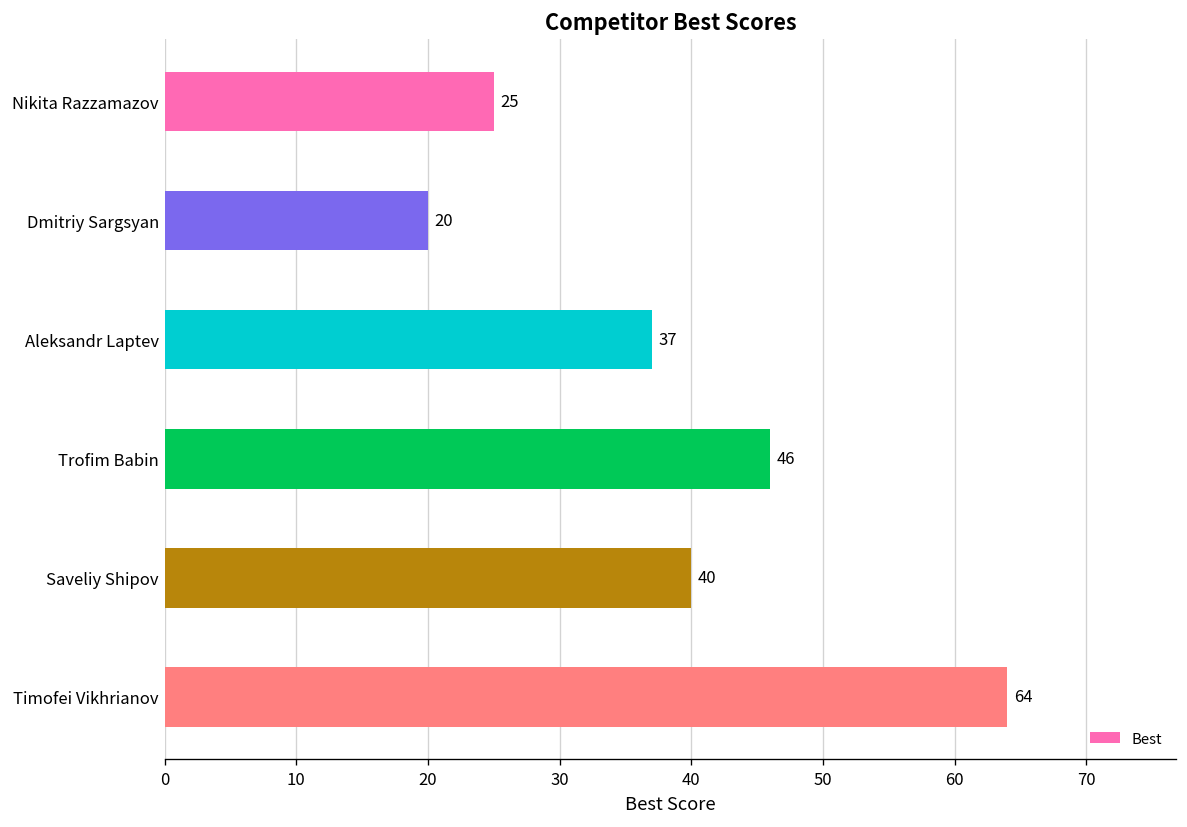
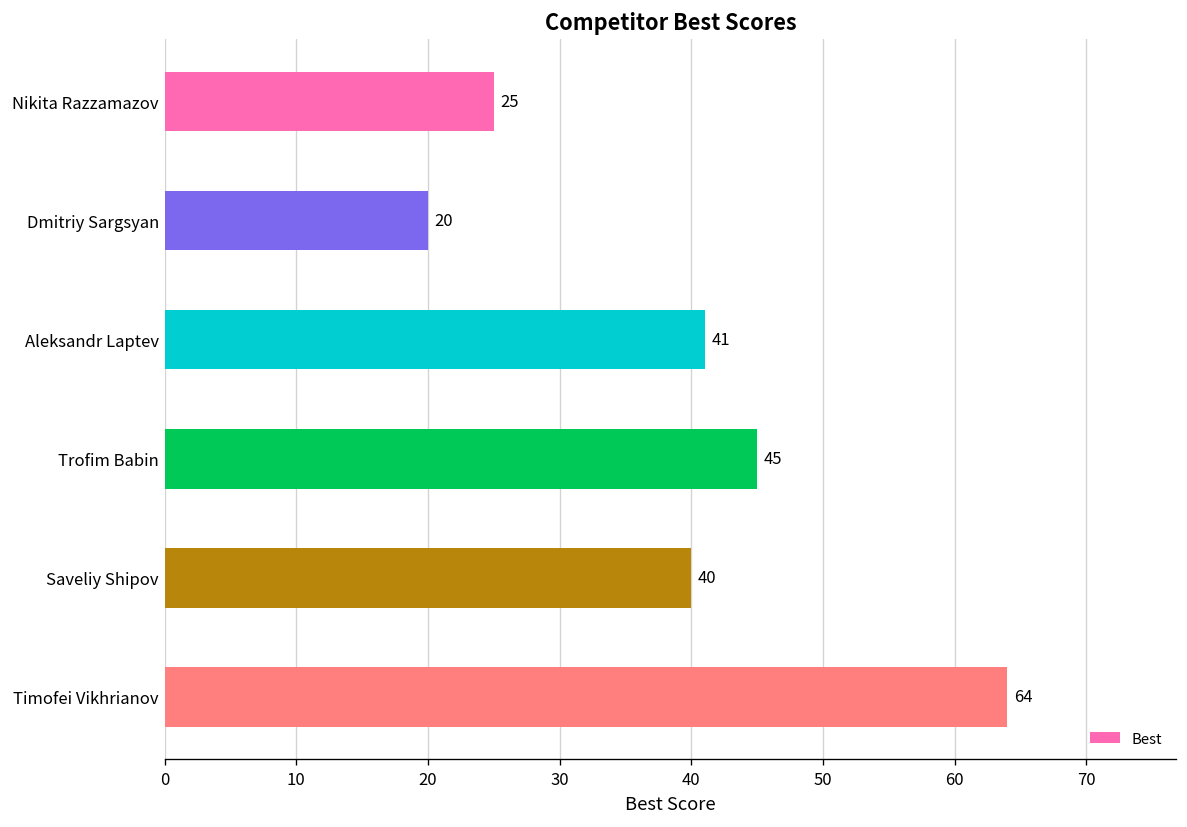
  {
    "Nikita Razzamazov": 25,
    "Dmitriy Sargsyan": 20,
-   "Aleksandr Laptev": 37,
-   "Trofim Babin": 46,
+   "Aleksandr Laptev": 41,
+   "Trofim Babin": 45,
    "Saveliy Shipov": 40,
    "Timofei Vikhrianov": 64
  }
